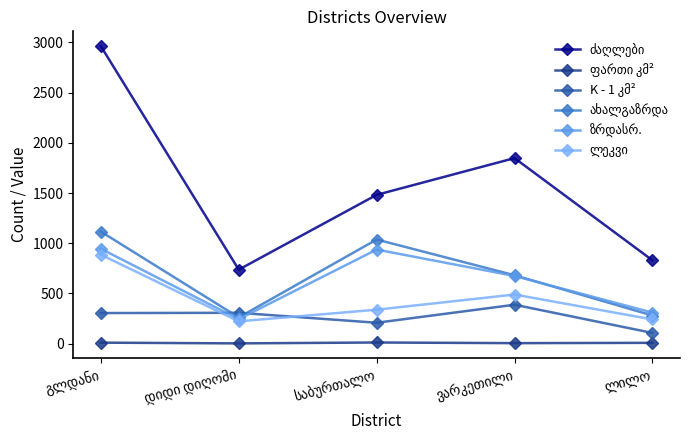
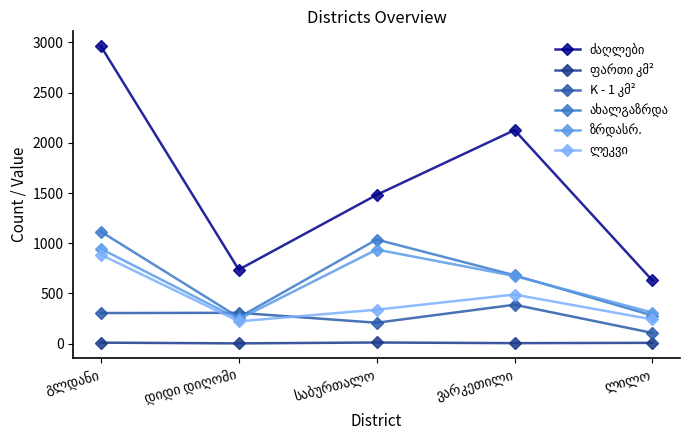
  {
    "ძაღლები": {
      "გლდანი": 2960,
      "დიდი დიღომი": 740,
      "საბურთალო": 1480,
-     "ვარკეთილი": 1850,
-     "ლილო": 830
+     "ვარკეთილი": 2130,
+     "ლილო": 630
    }
  }
